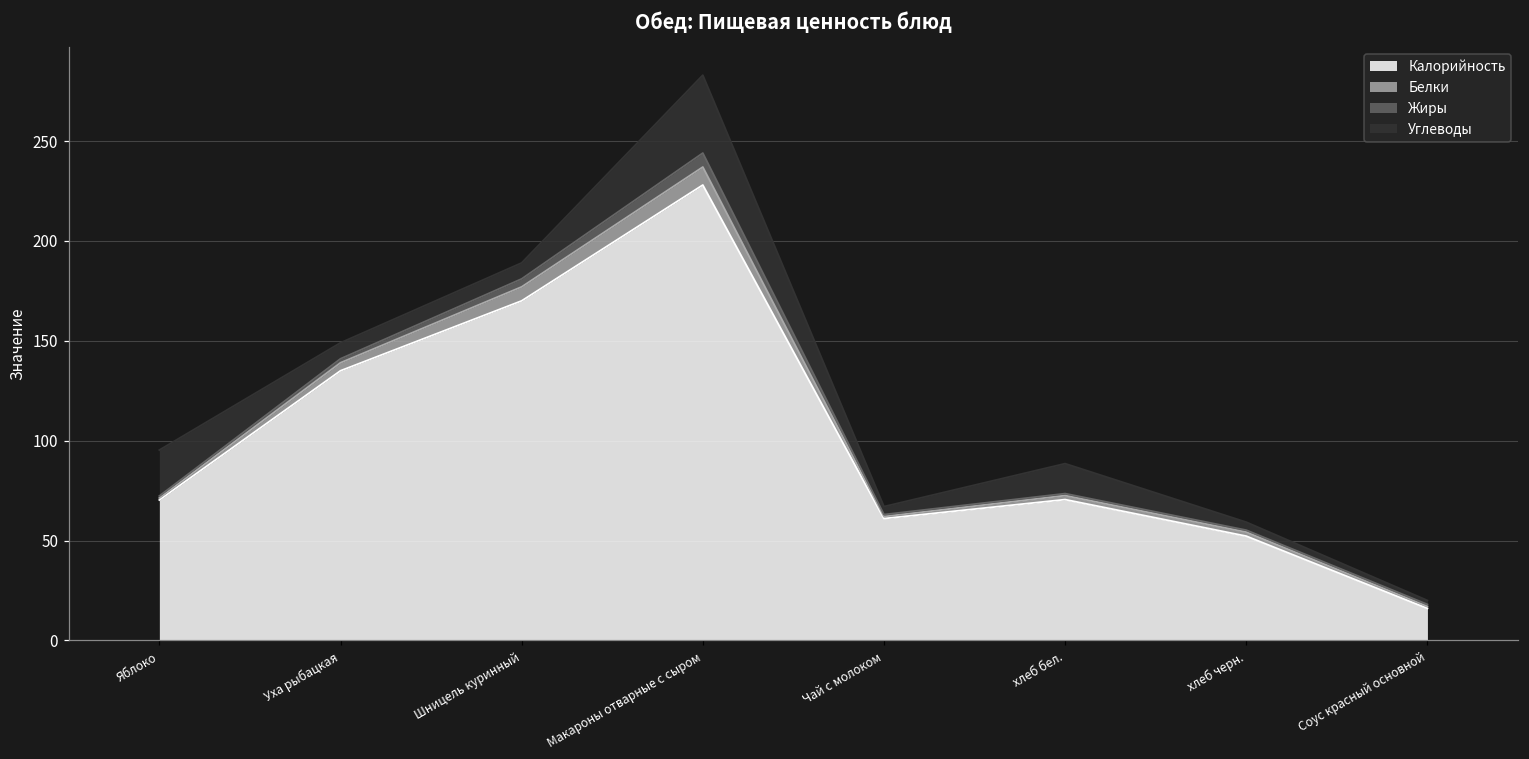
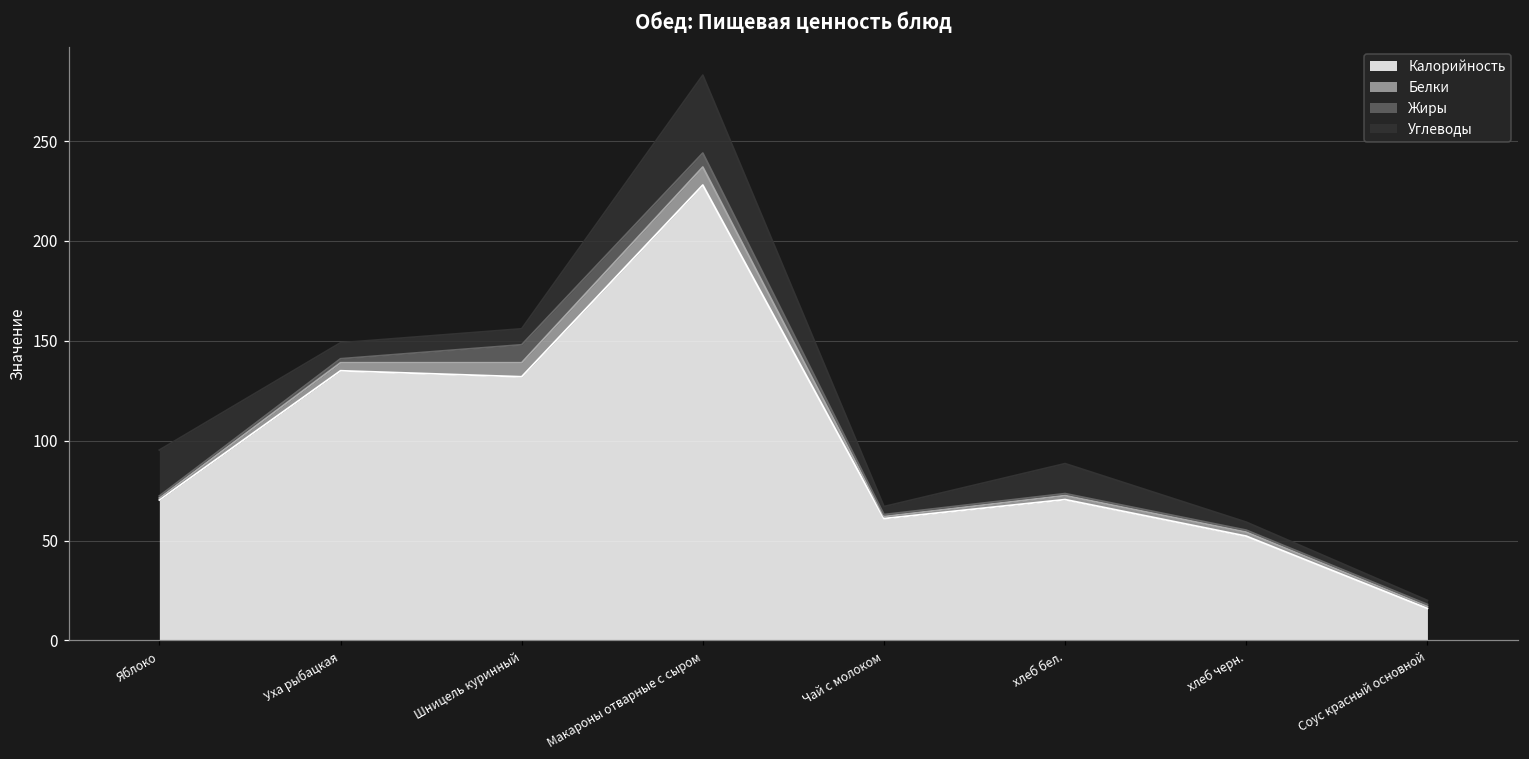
  {
    "Калорийность": {
      "Уха рыбацкая": 135,
-     "Шницель куринный": 170,
+     "Шницель куринный": 132,
      "Макароны отварные с сыром": 228,
      "хлеб бел.": 71,
      "хлеб черн.": 52
    },
    "Белки": {
      "Уха рыбацкая": 4,
      "Шницель куринный": 7,
      "Макароны отварные с сыром": 9
    },
    "Жиры": {
      "Уха рыбацкая": 2,
-     "Шницель куринный": 4,
+     "Шницель куринный": 9,
      "Макароны отварные с сыром": 7
    },
    "Углеводы": {
      "Яблоко": 23,
      "Уха рыбацкая": 8,
      "Шницель куринный": 8,
      "Макароны отварные с сыром": 39,
      "Чай с молоком": 4,
      "хлеб бел.": 15,
      "хлеб черн.": 4,
      "Соус красный основной": 2
    }
  }
